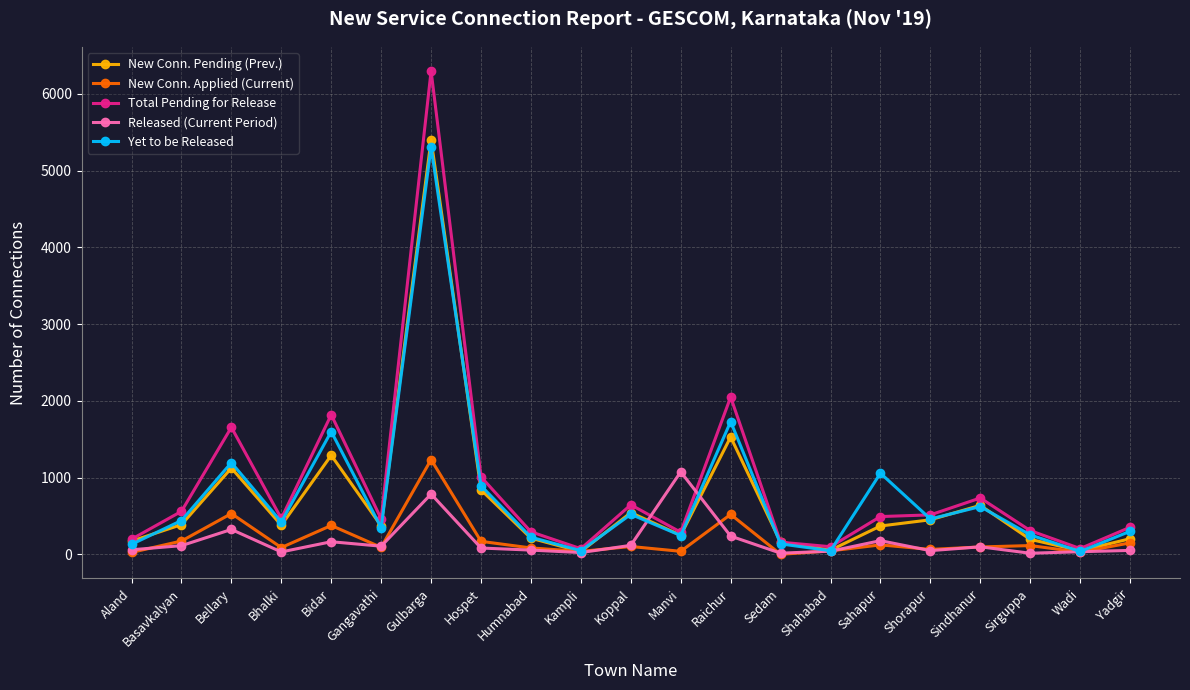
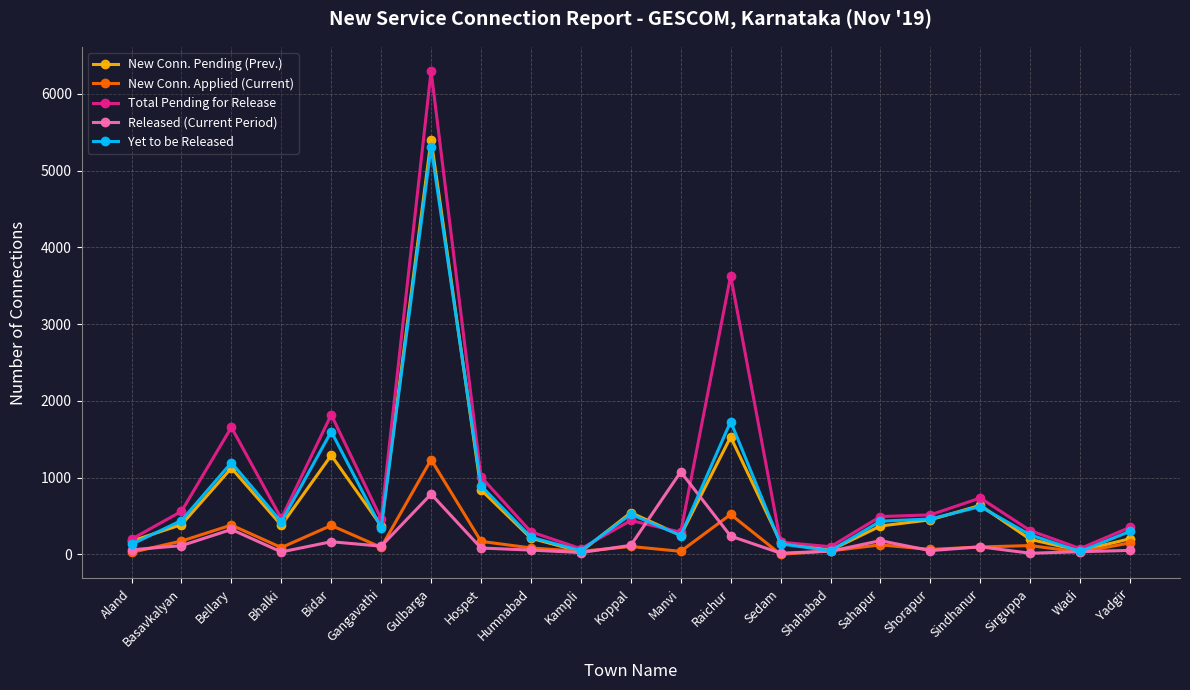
  {
    "New Conn. Pending (Prev.)": {
      "Basavkalyan": 400,
      "Bellary": 1100,
      "Bhalki": 400,
      "Bidar": 1300,
      "Gulbarga": 5400,
      "Hospet": 800,
      "Raichur": 1500,
      "Sahapur": 400,
      "Sirguppa": 200,
      "Yadgir": 200
    },
    "New Conn. Applied (Current)": {
      "Aland": 0,
      "Basavkalyan": 200,
-     "Bellary": 500,
+     "Bellary": 400,
      "Bhalki": 100,
      "Bidar": 400,
      "Gulbarga": 1200,
      "Hospet": 200,
      "Manvi": 0,
      "Raichur": 500,
      "Sahapur": 100,
      "Sirguppa": 100,
      "Yadgir": 100
    },
    "Total Pending for Release": {
      "Basavkalyan": 600,
      "Bellary": 1700,
      "Bhalki": 500,
      "Bidar": 1800,
      "Gangavathi": 500,
      "Gulbarga": 6300,
      "Hospet": 1000,
      "Humnabad": 300,
-     "Koppal": 600,
+     "Koppal": 400,
      "Manvi": 300,
-     "Raichur": 2000,
+     "Raichur": 3600,
      "Shahabad": 100,
      "Sahapur": 500,
      "Shorapur": 500,
      "Sindhanur": 700,
      "Sirguppa": 300,
      "Yadgir": 400
    },
    "Released (Current Period)": {
      "Aland": 100,
      "Basavkalyan": 100,
      "Bellary": 300,
      "Bhalki": 0,
      "Bidar": 200,
      "Gulbarga": 800,
      "Hospet": 100,
      "Manvi": 1100,
      "Raichur": 200,
      "Sahapur": 200,
      "Sirguppa": 0,
      "Yadgir": 100
    },
    "Yet to be Released": {
      "Aland": 100,
      "Basavkalyan": 400,
      "Bellary": 1200,
      "Bhalki": 400,
      "Bidar": 1600,
      "Gulbarga": 5300,
      "Hospet": 900,
      "Raichur": 1700,
-     "Sahapur": 1100,
+     "Sahapur": 400,
      "Sirguppa": 300,
      "Yadgir": 300
    }
  }
